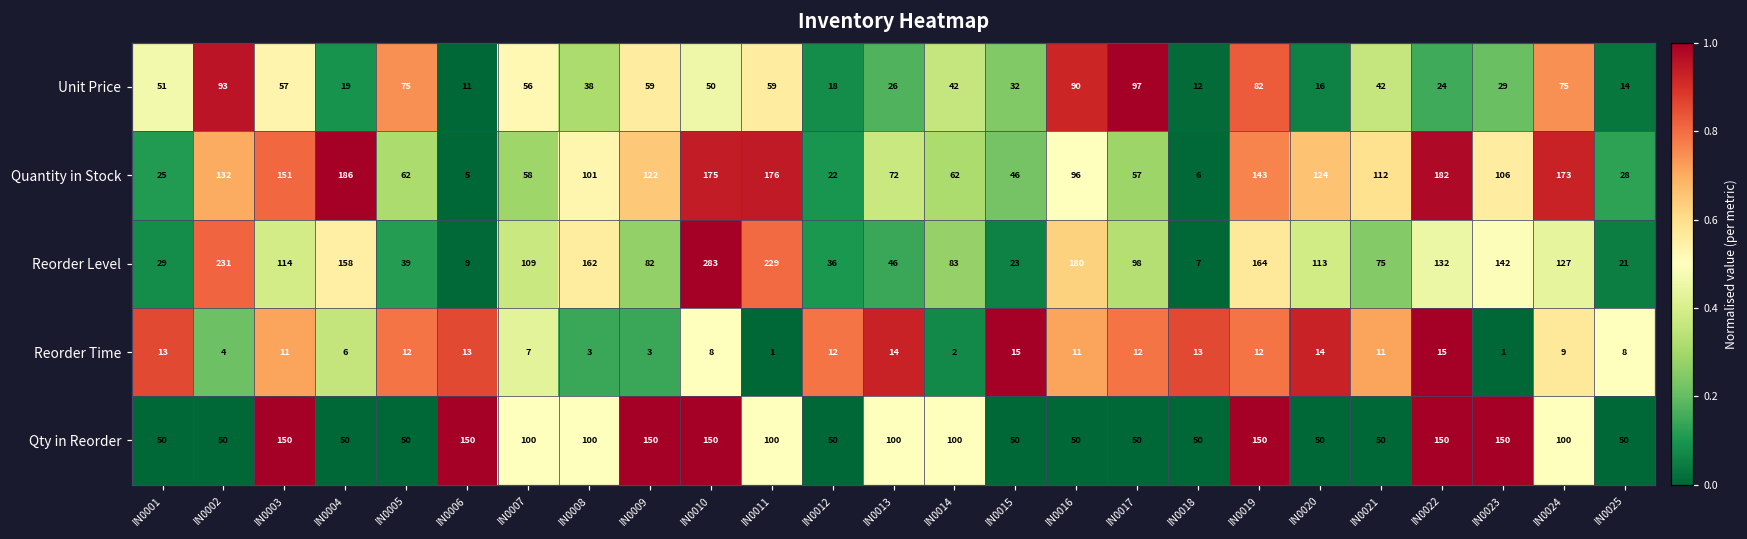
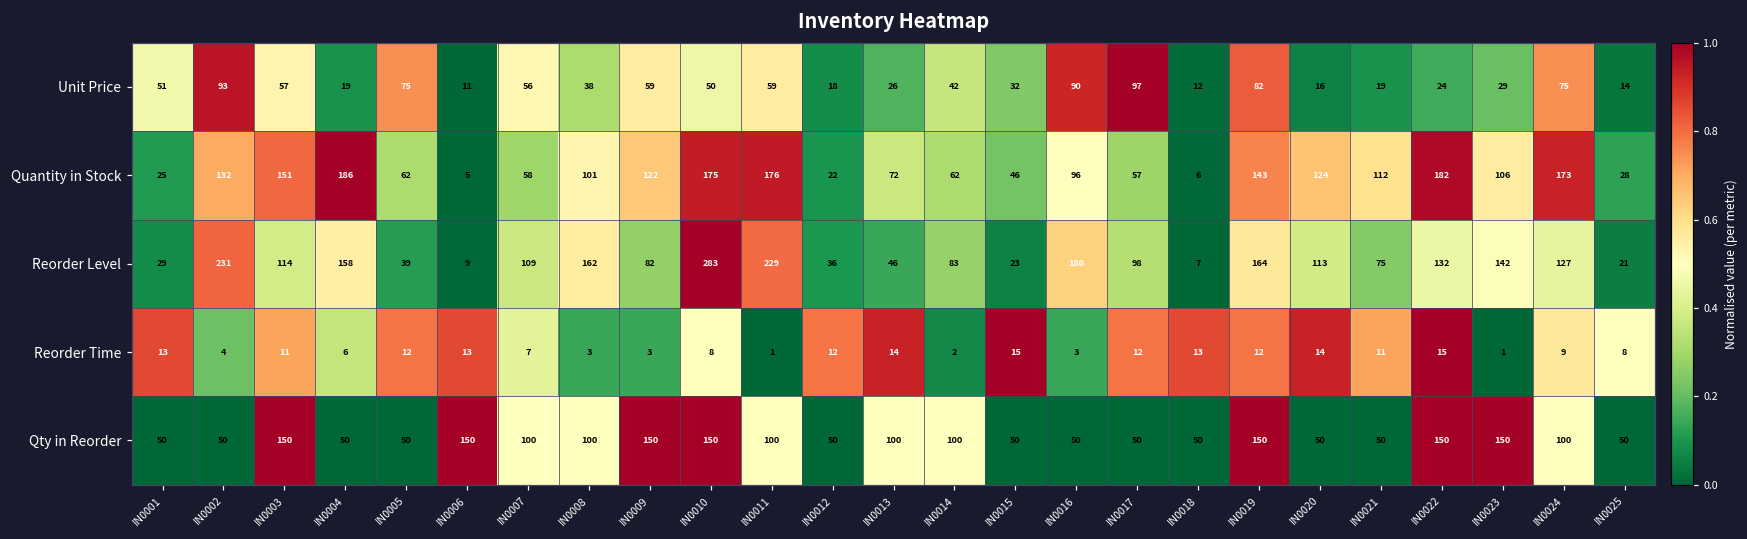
  {
    "Unit Price": {
      "IN0001": 51,
      "IN0002": 93,
      "IN0003": 57,
      "IN0004": 19,
      "IN0005": 75,
      "IN0006": 11,
      "IN0007": 56,
      "IN0008": 38,
      "IN0009": 59,
      "IN0010": 50,
      "IN0011": 59,
      "IN0012": 18,
      "IN0013": 26,
      "IN0014": 42,
      "IN0015": 32,
      "IN0016": 90,
      "IN0017": 97,
      "IN0018": 12,
      "IN0019": 82,
      "IN0020": 16,
-     "IN0021": 42,
+     "IN0021": 19,
      "IN0022": 24,
      "IN0023": 29,
      "IN0024": 75,
      "IN0025": 14
    },
    "Quantity in Stock": {
      "IN0001": 25,
      "IN0002": 132,
      "IN0003": 151,
      "IN0004": 186,
      "IN0005": 62,
      "IN0006": 5,
      "IN0007": 58,
      "IN0008": 101,
      "IN0009": 122,
      "IN0010": 175,
      "IN0011": 176,
      "IN0012": 22,
      "IN0013": 72,
      "IN0014": 62,
      "IN0015": 46,
      "IN0016": 96,
      "IN0017": 57,
      "IN0018": 6,
      "IN0019": 143,
      "IN0020": 124,
      "IN0021": 112,
      "IN0022": 182,
      "IN0023": 106,
      "IN0024": 173,
      "IN0025": 28
    },
    "Reorder Level": {
      "IN0001": 29,
      "IN0002": 231,
      "IN0003": 114,
      "IN0004": 158,
      "IN0005": 39,
      "IN0006": 9,
      "IN0007": 109,
      "IN0008": 162,
      "IN0009": 82,
      "IN0010": 283,
      "IN0011": 229,
      "IN0012": 36,
      "IN0013": 46,
      "IN0014": 83,
      "IN0015": 23,
      "IN0016": 180,
      "IN0017": 98,
      "IN0018": 7,
      "IN0019": 164,
      "IN0020": 113,
      "IN0021": 75,
      "IN0022": 132,
      "IN0023": 142,
      "IN0024": 127,
      "IN0025": 21
    },
    "Reorder Time": {
      "IN0001": 13,
      "IN0002": 4,
      "IN0003": 11,
      "IN0004": 6,
      "IN0005": 12,
      "IN0006": 13,
      "IN0007": 7,
      "IN0008": 3,
      "IN0009": 3,
      "IN0010": 8,
      "IN0011": 1,
      "IN0012": 12,
      "IN0013": 14,
      "IN0014": 2,
      "IN0015": 15,
-     "IN0016": 11,
+     "IN0016": 3,
      "IN0017": 12,
      "IN0018": 13,
      "IN0019": 12,
      "IN0020": 14,
      "IN0021": 11,
      "IN0022": 15,
      "IN0023": 1,
      "IN0024": 9,
      "IN0025": 8
    },
    "Qty in Reorder": {
      "IN0001": 50,
      "IN0002": 50,
      "IN0003": 150,
      "IN0004": 50,
      "IN0005": 50,
      "IN0006": 150,
      "IN0007": 100,
      "IN0008": 100,
      "IN0009": 150,
      "IN0010": 150,
      "IN0011": 100,
      "IN0012": 50,
      "IN0013": 100,
      "IN0014": 100,
      "IN0015": 50,
      "IN0016": 50,
      "IN0017": 50,
      "IN0018": 50,
      "IN0019": 150,
      "IN0020": 50,
      "IN0021": 50,
      "IN0022": 150,
      "IN0023": 150,
      "IN0024": 100,
      "IN0025": 50
    }
  }
